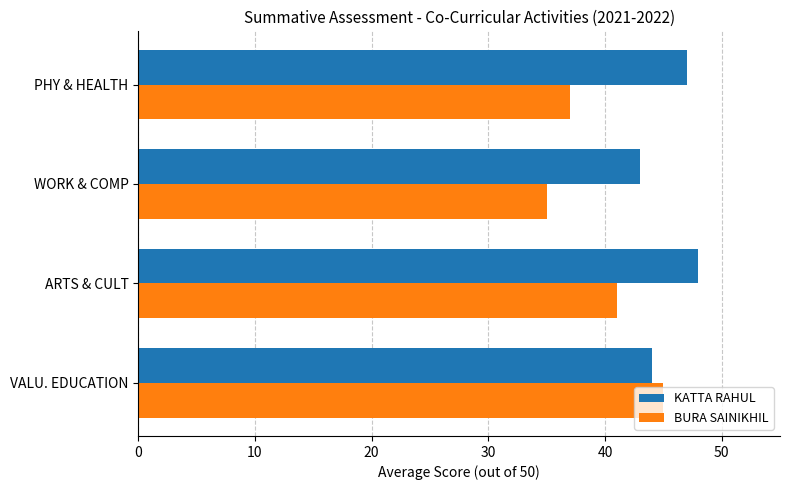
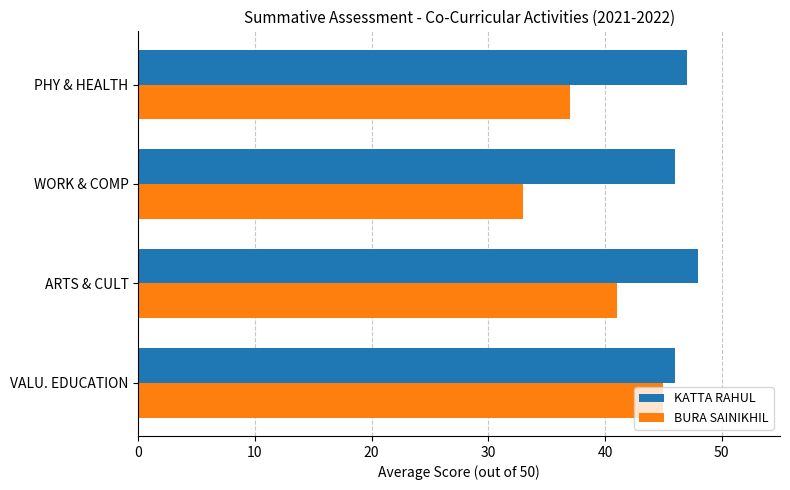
  {
    "KATTA RAHUL": {
      "PHY & HEALTH": 47,
-     "WORK & COMP": 43,
+     "WORK & COMP": 46,
      "ARTS & CULT": 48,
-     "VALU. EDUCATION": 44
+     "VALU. EDUCATION": 46
    },
    "BURA SAINIKHIL": {
      "PHY & HEALTH": 37,
-     "WORK & COMP": 35,
+     "WORK & COMP": 33,
      "ARTS & CULT": 41
    }
  }
